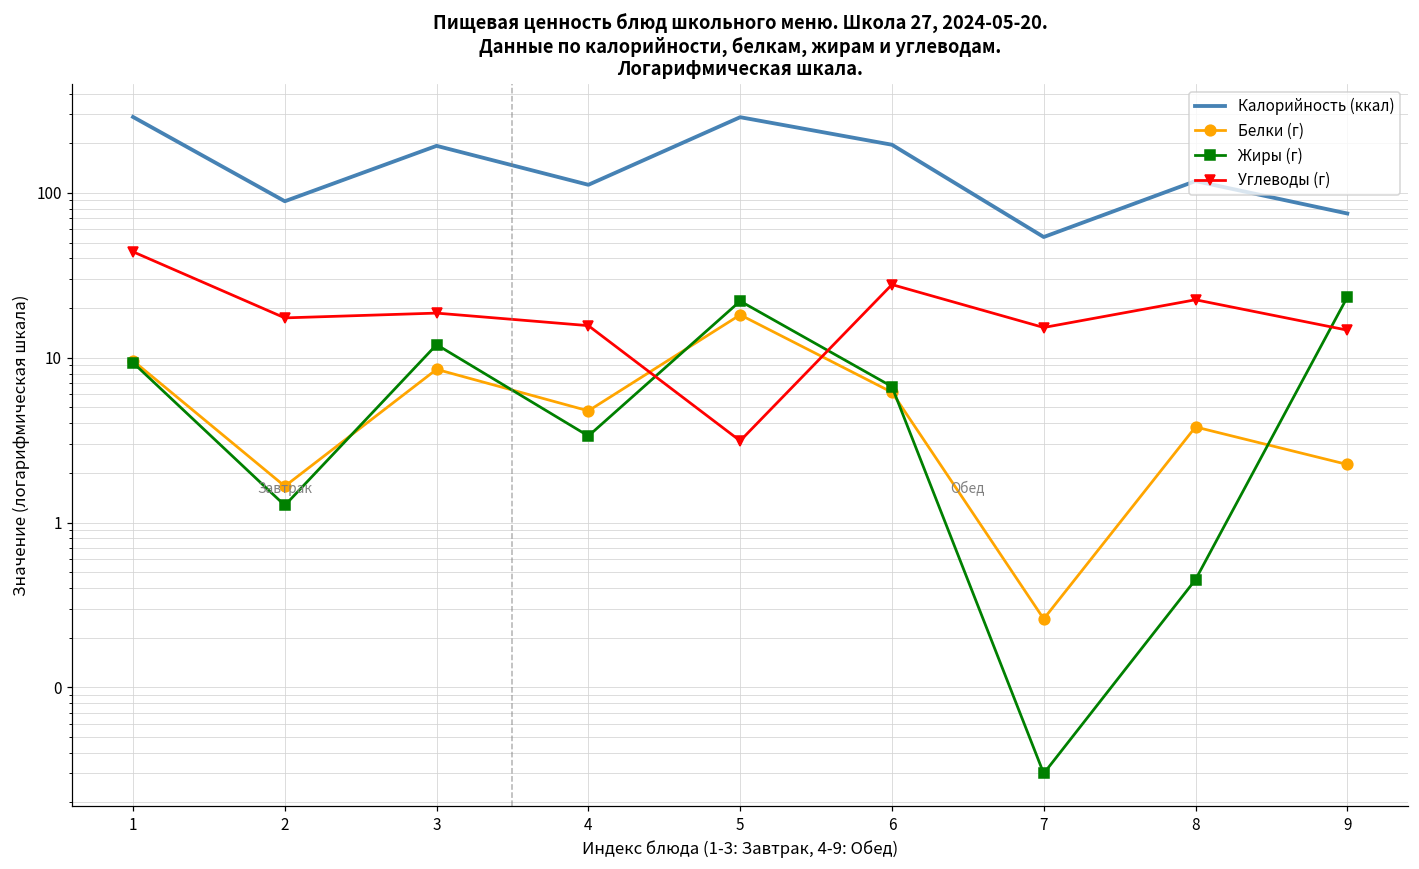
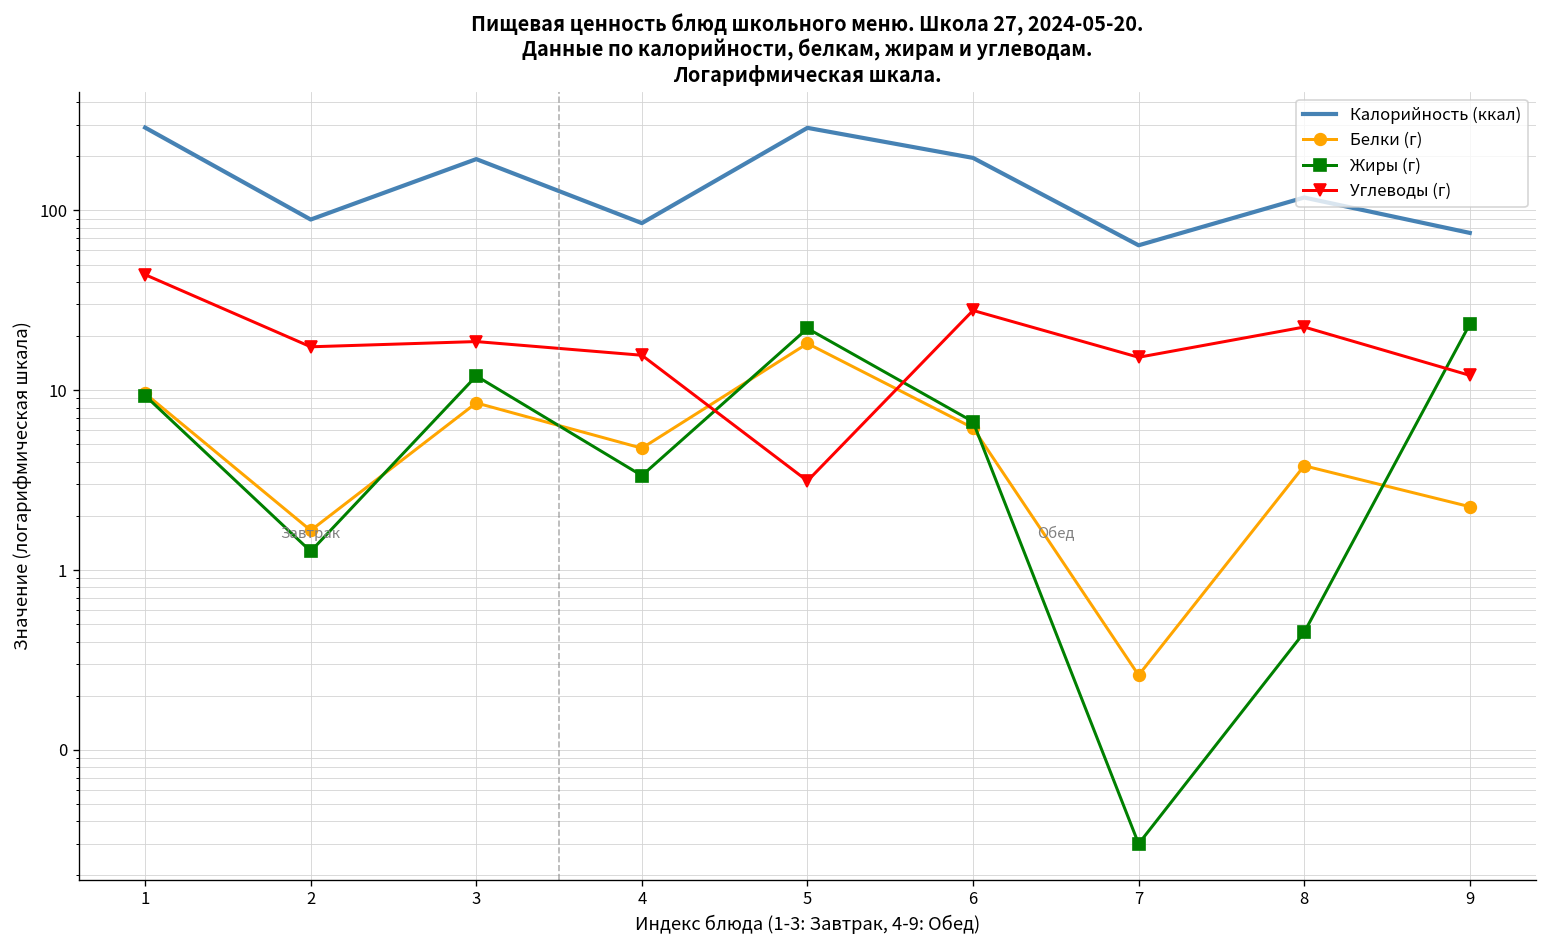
  {
    "Калорийность (ккал)": {
      "1": 290,
      "2": 90,
      "3": 190,
-     "4": 110,
+     "4": 90,
      "5": 290,
      "6": 200,
-     "7": 54,
+     "7": 64,
      "9": 80
    },
    "Белки (г)": {
      "2": 1.7,
      "3": 9,
      "4": 4.8,
      "5": 18,
      "6": 6,
      "7": 0.26,
      "8": 3.8,
      "9": 2.3
    },
    "Жиры (г)": {
      "2": 1.3,
      "3": 12,
      "4": 3.4,
      "5": 22,
      "6": 7,
      "7": 0.030,
      "8": 0.45,
      "9": 23
    },
    "Углеводы (г)": {
      "1": 44,
      "2": 17,
      "3": 19,
      "4": 16,
      "5": 3.1,
      "6": 28,
      "7": 15,
      "8": 22,
-     "9": 15
+     "9": 12
    }
  }
